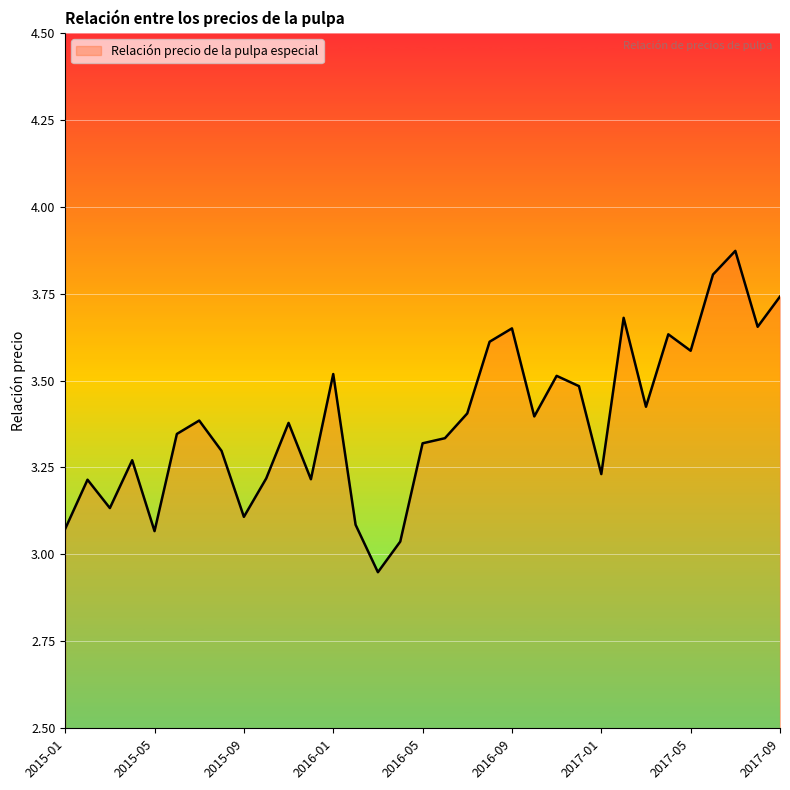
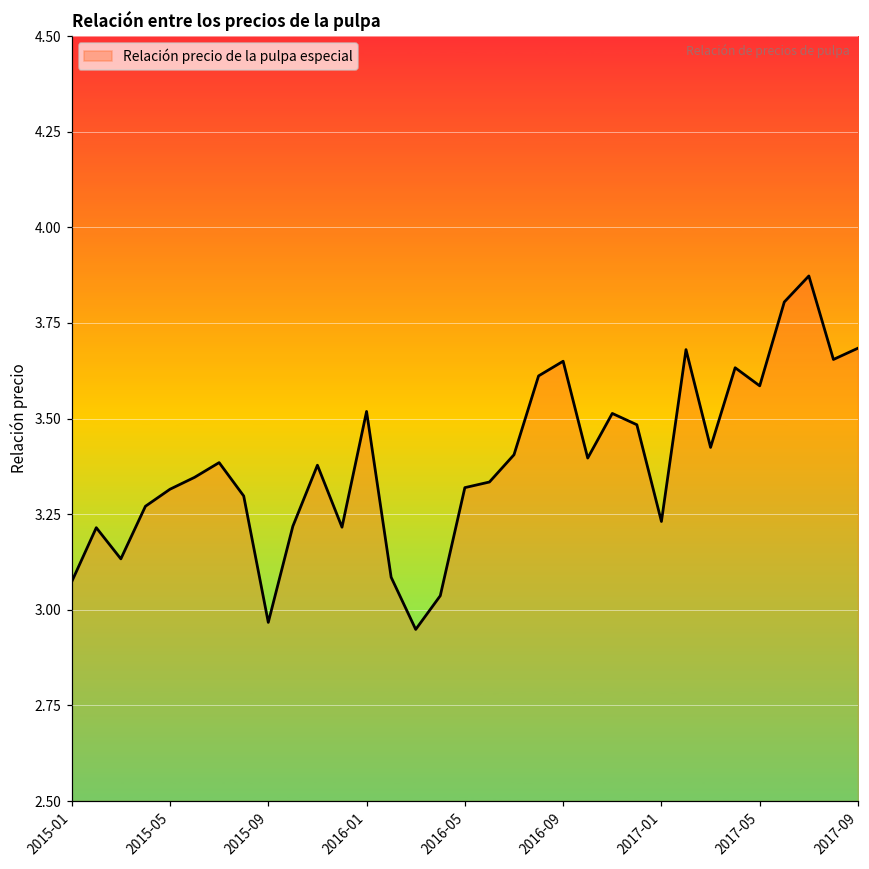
  {
    "2015-01": 3.07,
-   "2015-05": 3.07,
-   "2015-09": 3.11,
+   "2015-05": 3.32,
+   "2015-09": 2.97,
    "2016-01": 3.52,
    "2016-05": 3.32,
    "2016-09": 3.65,
    "2017-01": 3.23,
    "2017-05": 3.59,
-   "2017-09": 3.74
+   "2017-09": 3.68
  }
